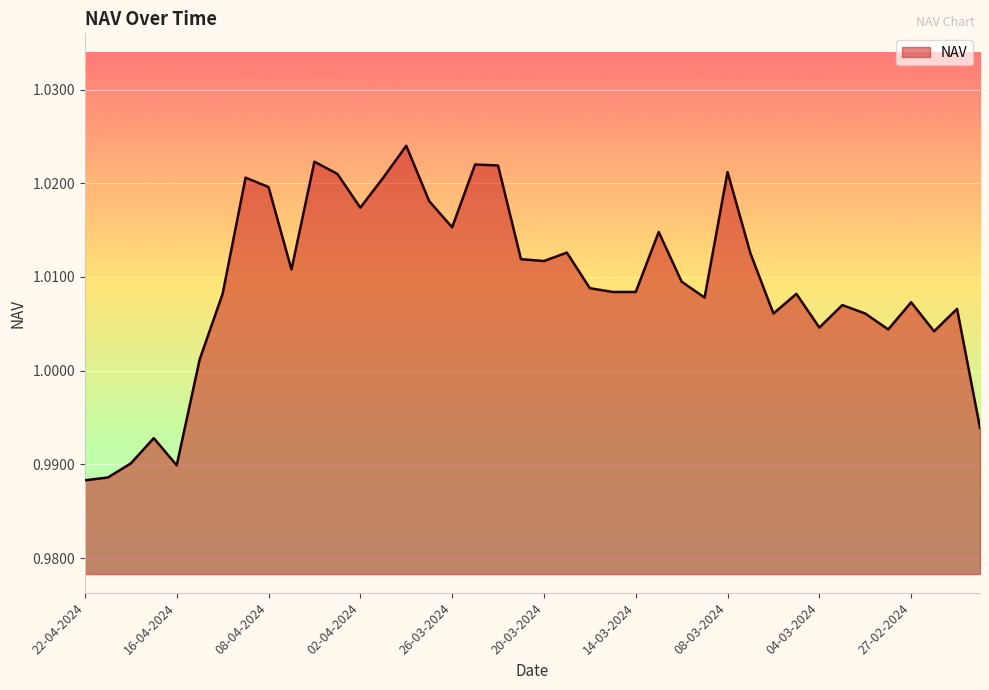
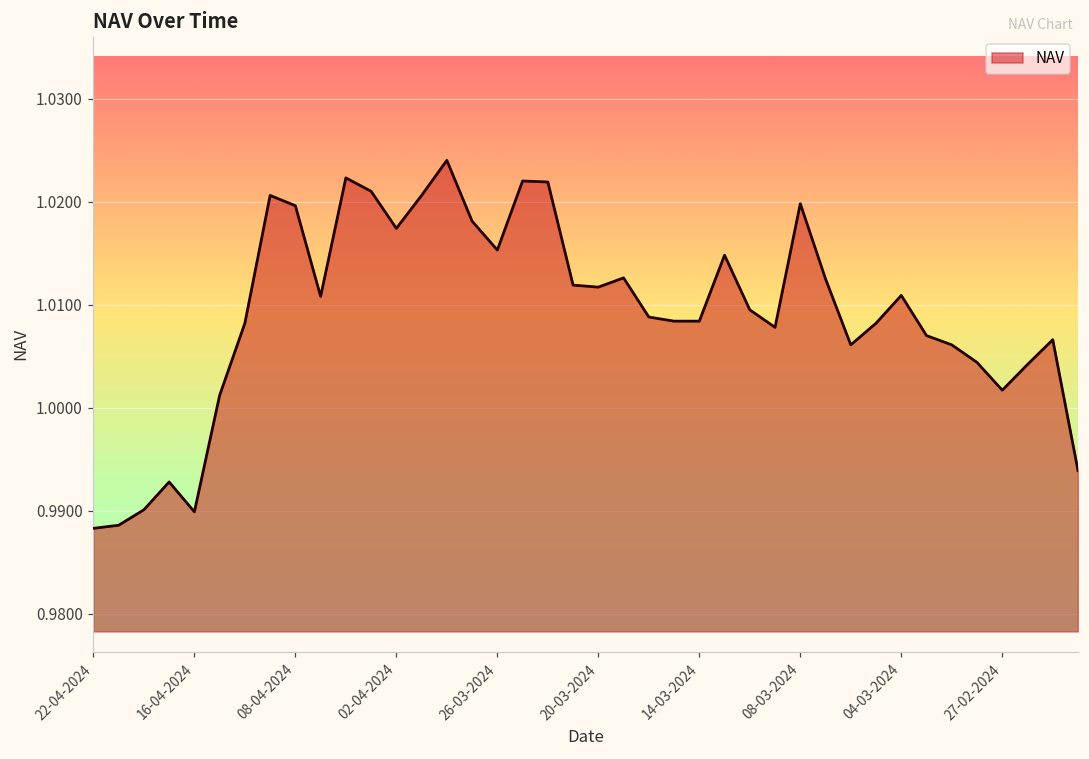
  {
    "22-04-2024": 0.988,
    "16-04-2024": 0.990,
    "08-04-2024": 1.020,
    "02-04-2024": 1.017,
    "26-03-2024": 1.015,
    "20-03-2024": 1.012,
    "14-03-2024": 1.008,
-   "08-03-2024": 1.021,
-   "04-03-2024": 1.005,
-   "27-02-2024": 1.007
+   "08-03-2024": 1.020,
+   "04-03-2024": 1.011,
+   "27-02-2024": 1.002
  }
